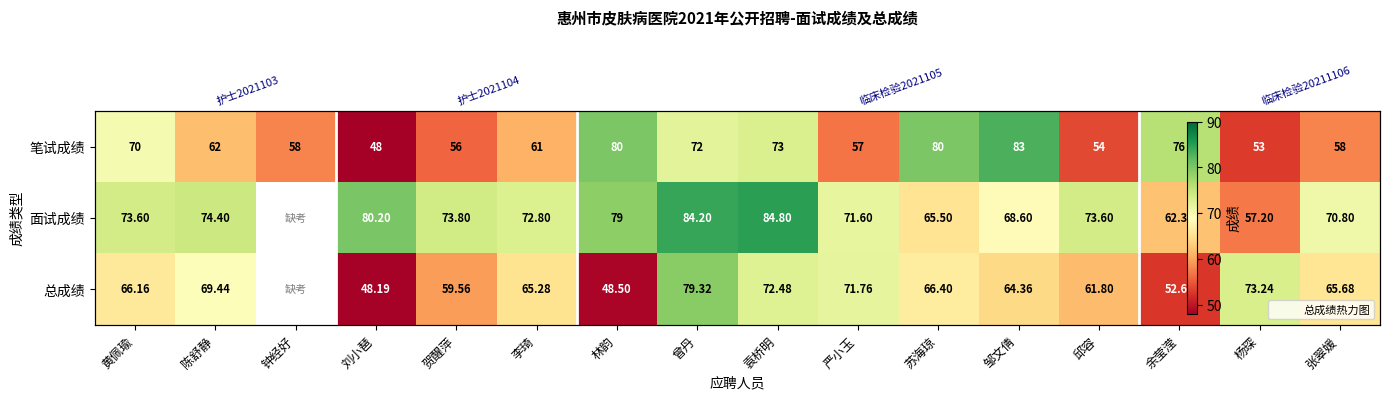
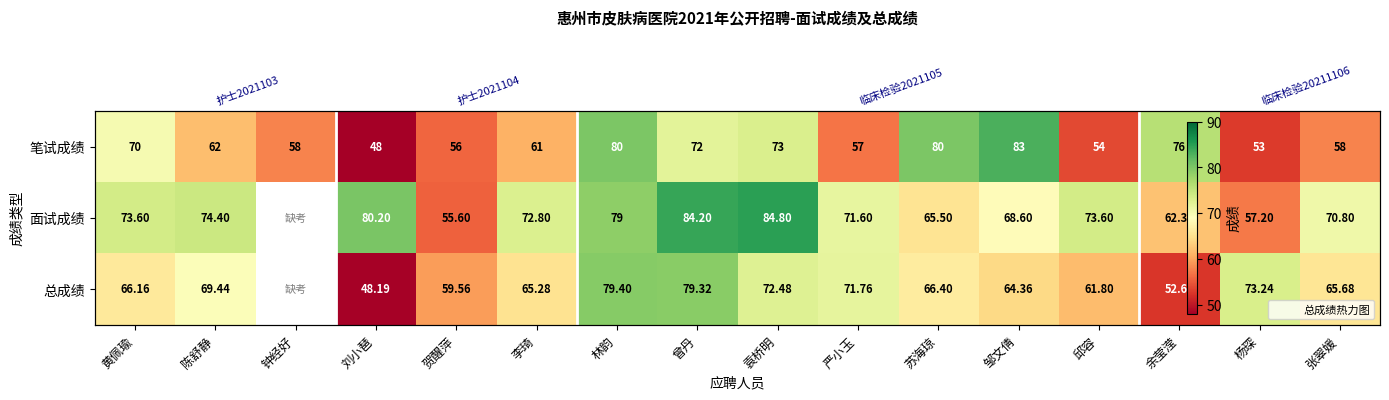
  {
    "笔试成绩": {
      "黄佩瑜": 70,
      "陈舒静": 62,
      "钟经好": 58,
      "刘小琶": 48,
      "贺醒萍": 56,
      "李琦": 61,
      "林韵": 80,
      "曾丹": 72,
      "袁桥明": 73,
      "严小玉": 57,
      "苏海琼": 80,
      "邹文倩": 83,
      "邱容": 54,
      "余莹滢": 76,
      "杨琛": 53,
      "张翠媛": 58
    },
    "面试成绩": {
      "黄佩瑜": 73.60,
      "陈舒静": 74.40,
      "刘小琶": 80.20,
-     "贺醒萍": 73.80,
+     "贺醒萍": 55.60,
      "李琦": 72.80,
      "林韵": 79,
      "曾丹": 84.20,
      "袁桥明": 84.80,
      "严小玉": 71.60,
      "苏海琼": 65.50,
      "邹文倩": 68.60,
      "邱容": 73.60,
      "余莹滢": 62.30,
      "杨琛": 57.20,
      "张翠媛": 70.80
    },
    "总成绩": {
      "黄佩瑜": 66.16,
      "陈舒静": 69.44,
      "刘小琶": 48.19,
      "贺醒萍": 59.56,
      "李琦": 65.28,
-     "林韵": 48.50,
+     "林韵": 79.40,
      "曾丹": 79.32,
      "袁桥明": 72.48,
      "严小玉": 71.76,
      "苏海琼": 66.40,
      "邹文倩": 64.36,
      "邱容": 61.80,
      "余莹滢": 52.66,
      "杨琛": 73.24,
      "张翠媛": 65.68
    }
  }
